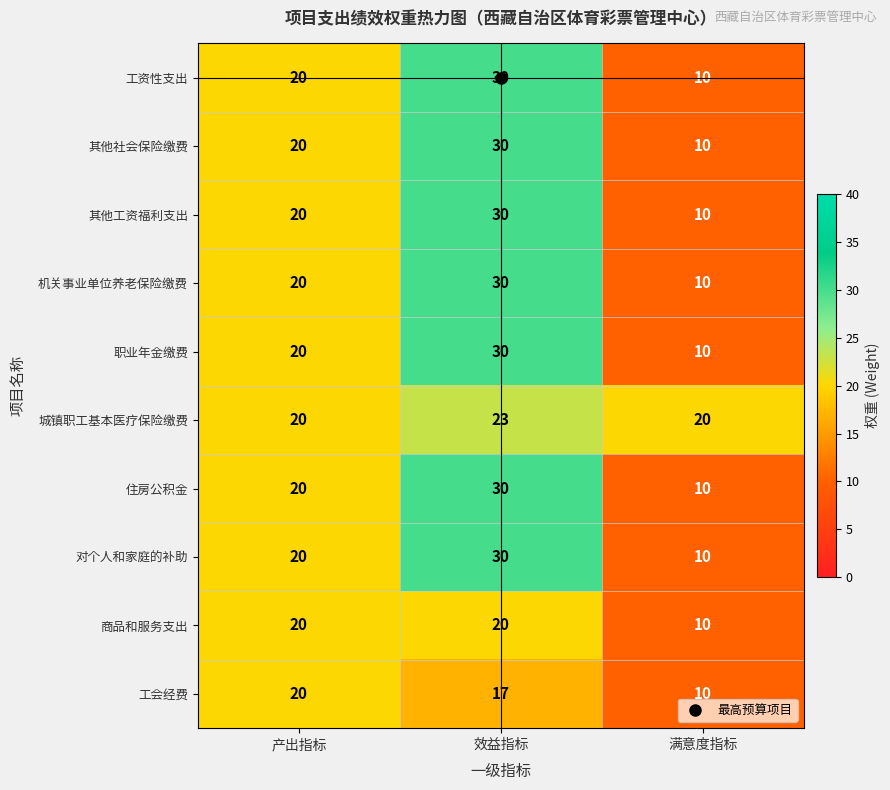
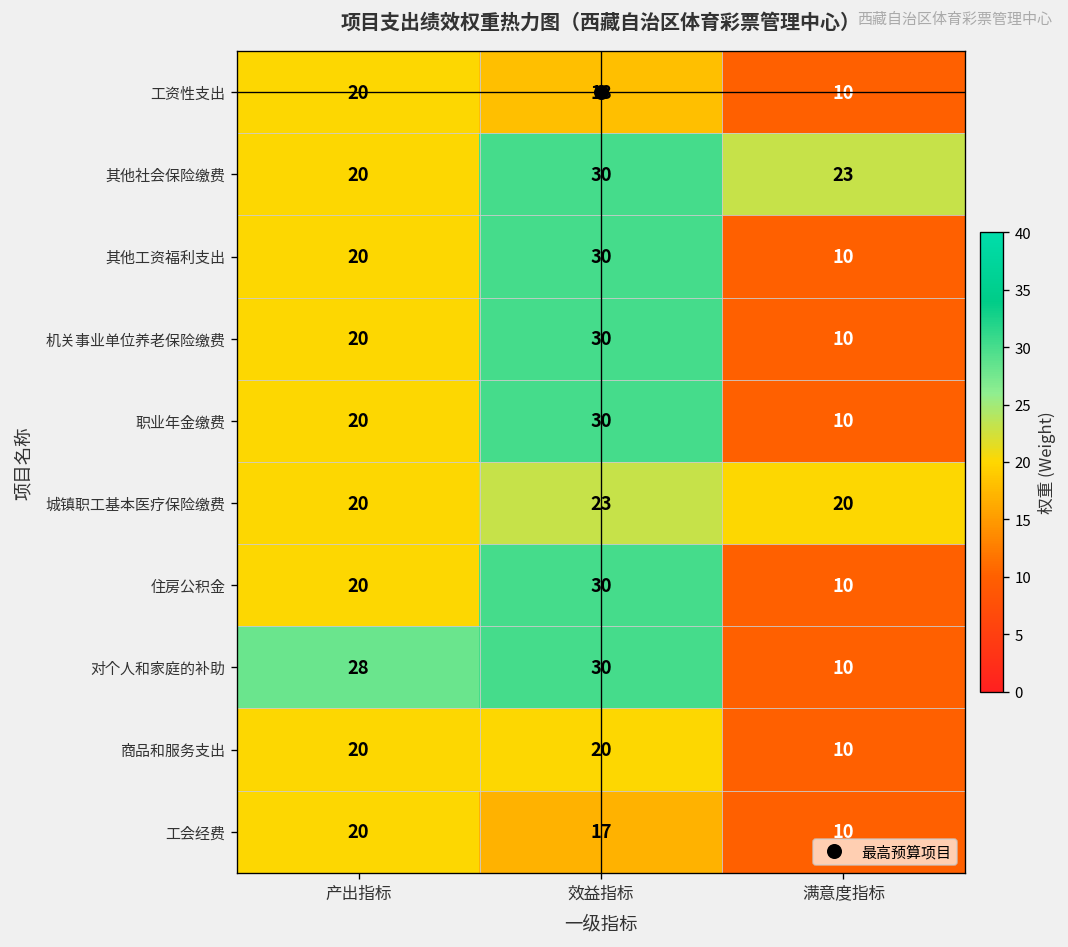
  {
    "工资性支出": {
      "产出指标": 20,
-     "效益指标": 30,
+     "效益指标": 18,
      "满意度指标": 10
    },
    "其他社会保险缴费": {
      "产出指标": 20,
      "效益指标": 30,
-     "满意度指标": 10
+     "满意度指标": 23
    },
    "其他工资福利支出": {
      "产出指标": 20,
      "效益指标": 30,
      "满意度指标": 10
    },
    "机关事业单位养老保险缴费": {
      "产出指标": 20,
      "效益指标": 30,
      "满意度指标": 10
    },
    "职业年金缴费": {
      "产出指标": 20,
      "效益指标": 30,
      "满意度指标": 10
    },
    "城镇职工基本医疗保险缴费": {
      "产出指标": 20,
      "效益指标": 23,
      "满意度指标": 20
    },
    "住房公积金": {
      "产出指标": 20,
      "效益指标": 30,
      "满意度指标": 10
    },
    "对个人和家庭的补助": {
-     "产出指标": 20,
+     "产出指标": 28,
      "效益指标": 30,
      "满意度指标": 10
    },
    "商品和服务支出": {
      "产出指标": 20,
      "效益指标": 20,
      "满意度指标": 10
    },
    "工会经费": {
      "产出指标": 20,
      "效益指标": 17
    }
  }
